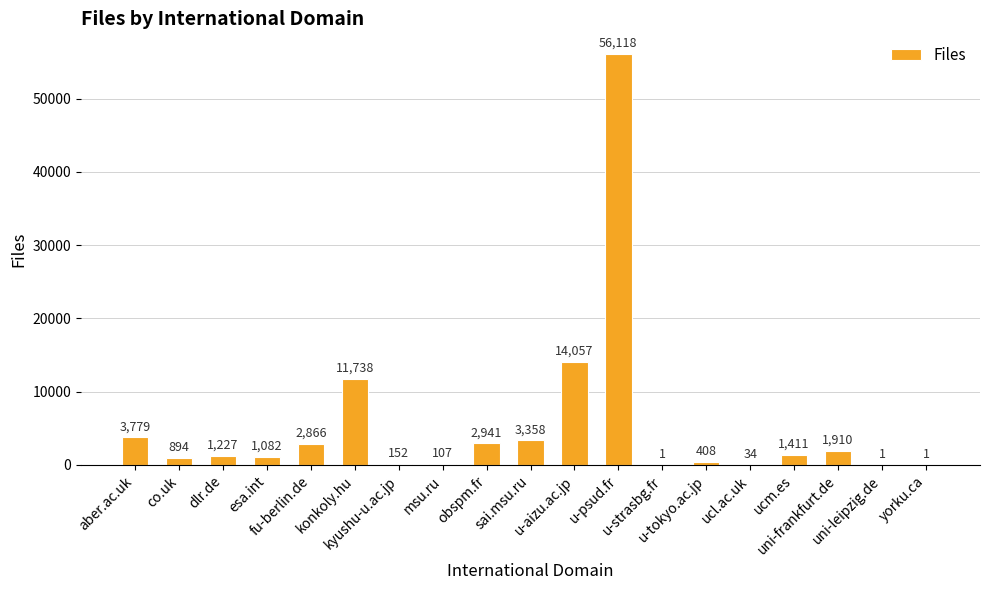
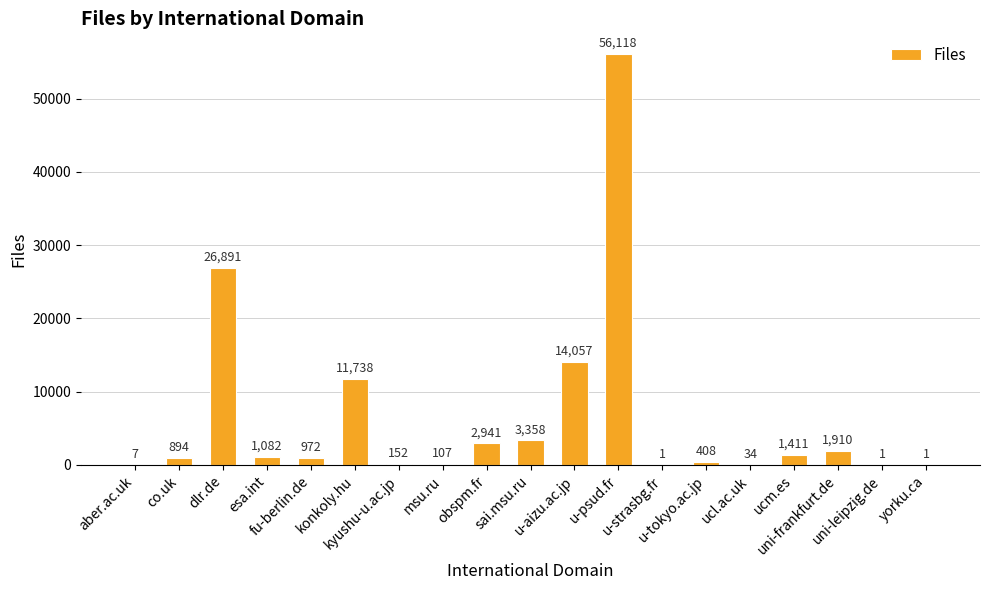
  {
-   "aber.ac.uk": "3,779",
+   "aber.ac.uk": "7",
    "co.uk": "894",
-   "dlr.de": "1,227",
+   "dlr.de": "26,891",
    "esa.int": "1,082",
-   "fu-berlin.de": "2,866",
+   "fu-berlin.de": "972",
    "konkoly.hu": "11,738",
    "kyushu-u.ac.jp": "152",
    "msu.ru": "107",
    "obspm.fr": "2,941",
    "sai.msu.ru": "3,358",
    "u-aizu.ac.jp": "14,057",
    "u-psud.fr": "56,118",
    "u-strasbg.fr": "1",
    "u-tokyo.ac.jp": "408",
    "ucl.ac.uk": "34",
    "ucm.es": "1,411",
    "uni-frankfurt.de": "1,910",
    "uni-leipzig.de": "1",
    "yorku.ca": "1"
  }
